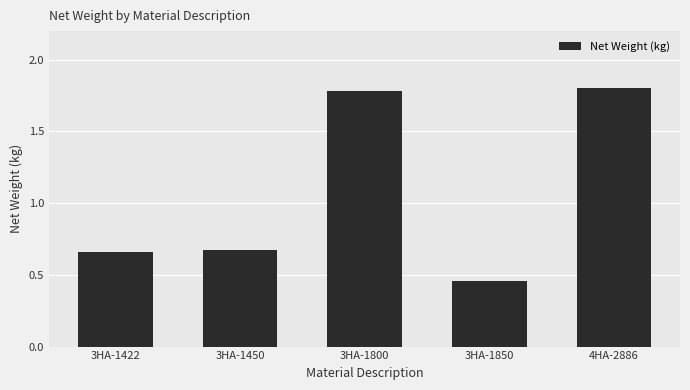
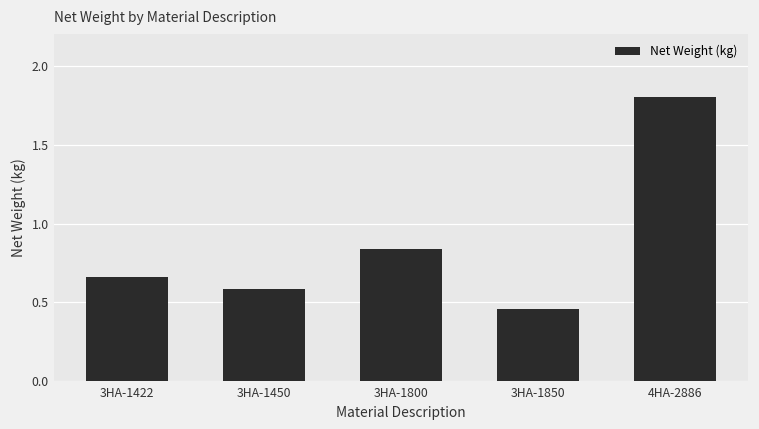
  {
    "3HA-1422": 0.66,
-   "3HA-1450": 0.67,
-   "3HA-1800": 1.78,
+   "3HA-1450": 0.59,
+   "3HA-1800": 0.84,
    "3HA-1850": 0.46,
    "4HA-2886": 1.80
  }
